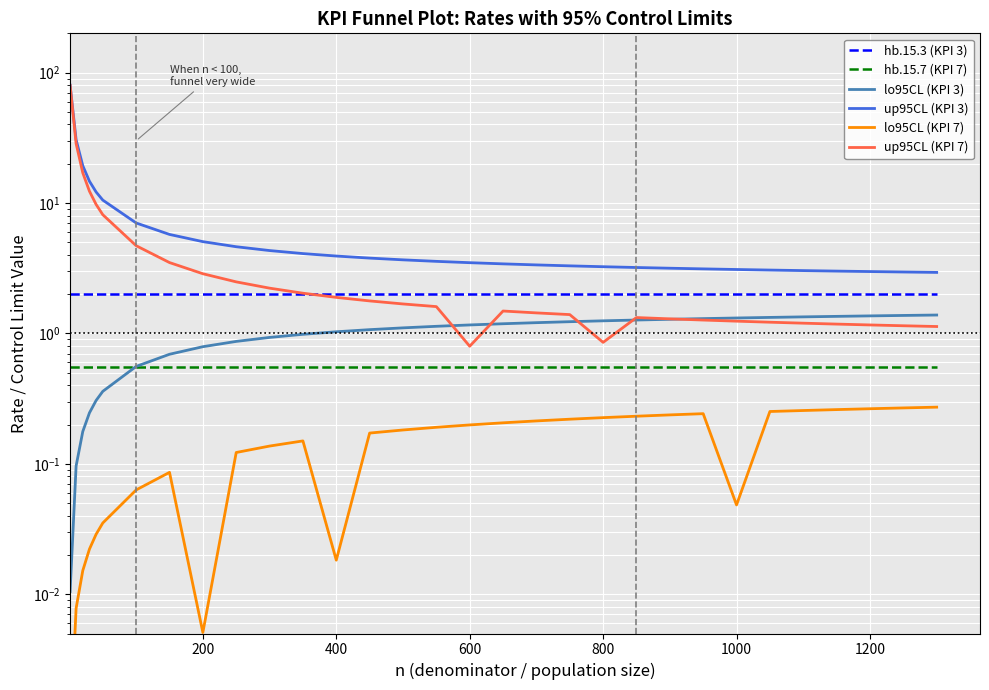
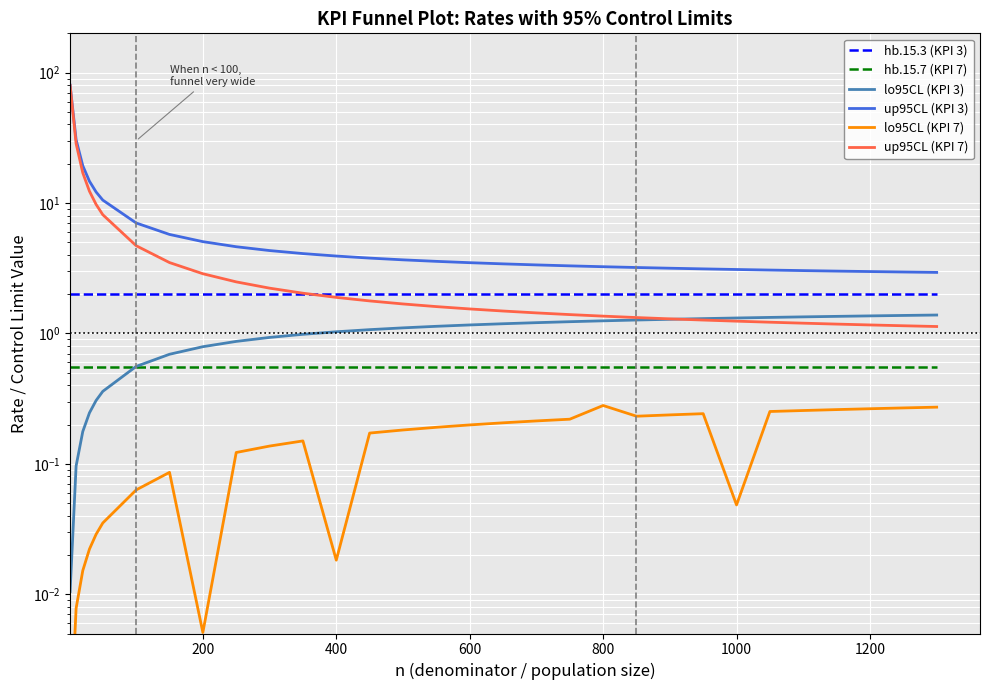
  {
    "hb.15.3 (KPI 3)": {
      "200": 2.0,
      "400": 2.0,
      "600": 2.0,
      "800": 2.0,
      "1000": 2.0,
      "1200": 2.0
    },
    "hb.15.7 (KPI 7)": {
      "200": 0.56,
      "400": 0.56,
      "600": 0.56,
      "800": 0.56,
      "1000": 0.56,
      "1200": 0.56
    },
    "lo95CL (KPI 7)": {
      "200": 0.0051,
      "400": 0.018,
      "600": 0.20,
-     "800": 0.23,
+     "800": 0.28,
      "1000": 0.05,
      "1200": 0.26
    },
    "up95CL (KPI 7)": {
      "200": 2.9,
      "400": 1.9,
-     "600": 0.8,
-     "800": 0.9,
+     "600": 1.5,
+     "800": 1.4,
      "1000": 1.2,
      "1200": 1.2
    }
  }
